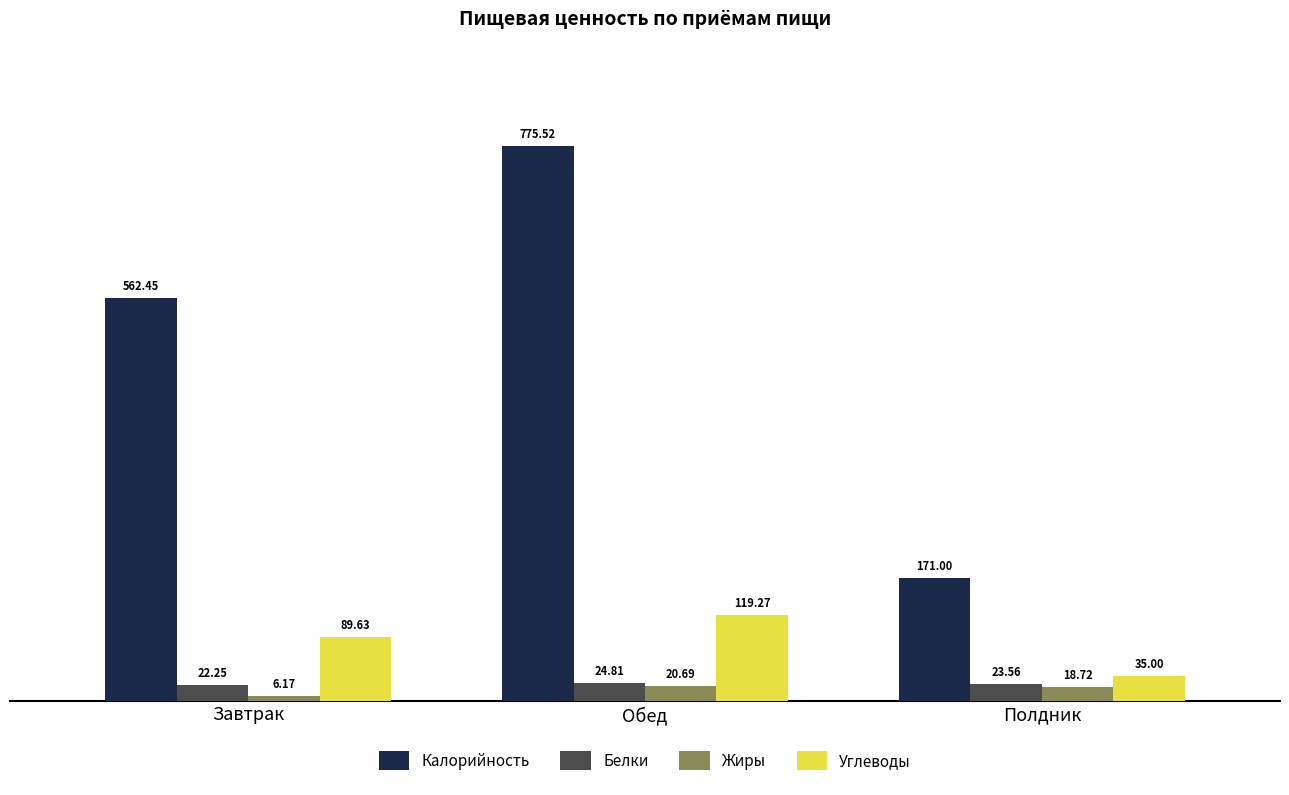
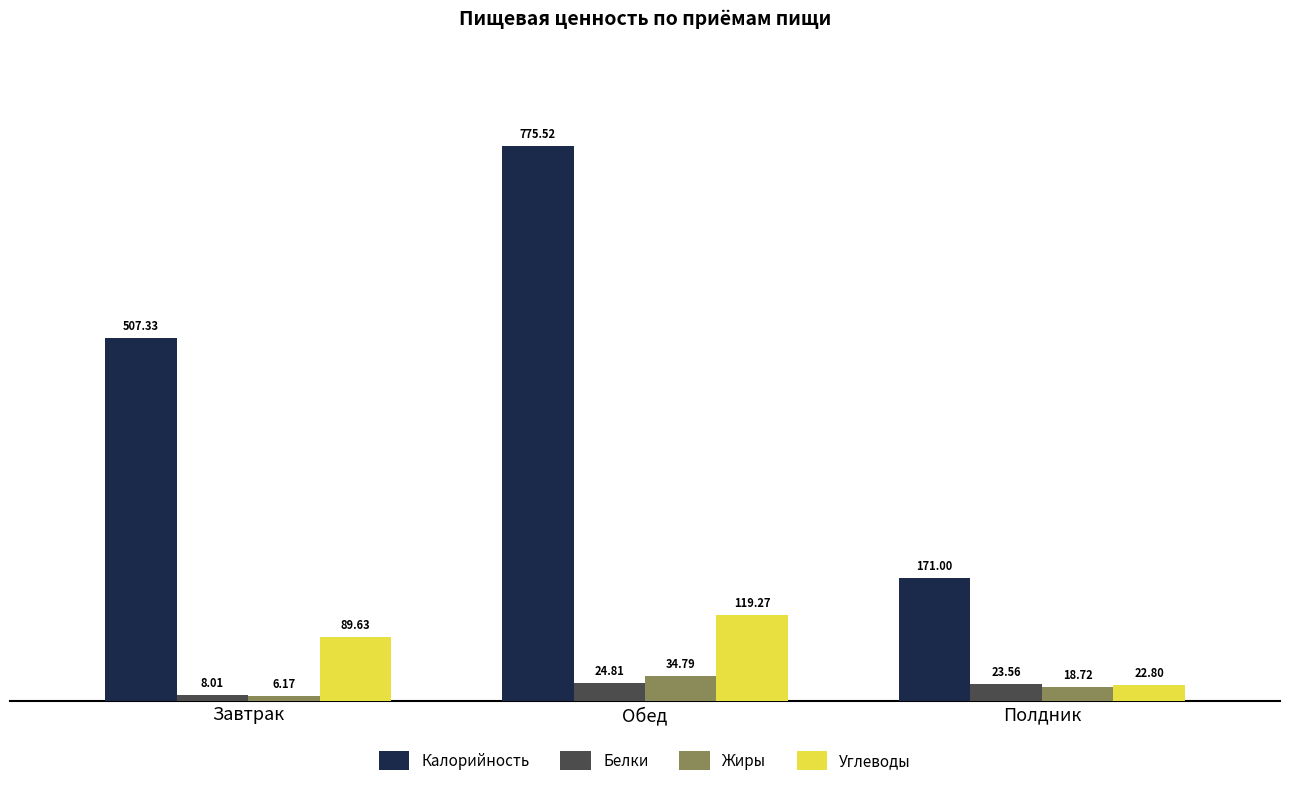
  {
    "Калорийность": {
-     "Завтрак": 562.45,
+     "Завтрак": 507.33,
      "Обед": 775.52,
      "Полдник": 171.00
    },
    "Белки": {
-     "Завтрак": 22.25,
+     "Завтрак": 8.01,
      "Обед": 24.81,
      "Полдник": 23.56
    },
    "Жиры": {
      "Завтрак": 6.17,
-     "Обед": 20.69,
+     "Обед": 34.79,
      "Полдник": 18.72
    },
    "Углеводы": {
      "Завтрак": 89.63,
      "Обед": 119.27,
-     "Полдник": 35.00
+     "Полдник": 22.80
    }
  }
